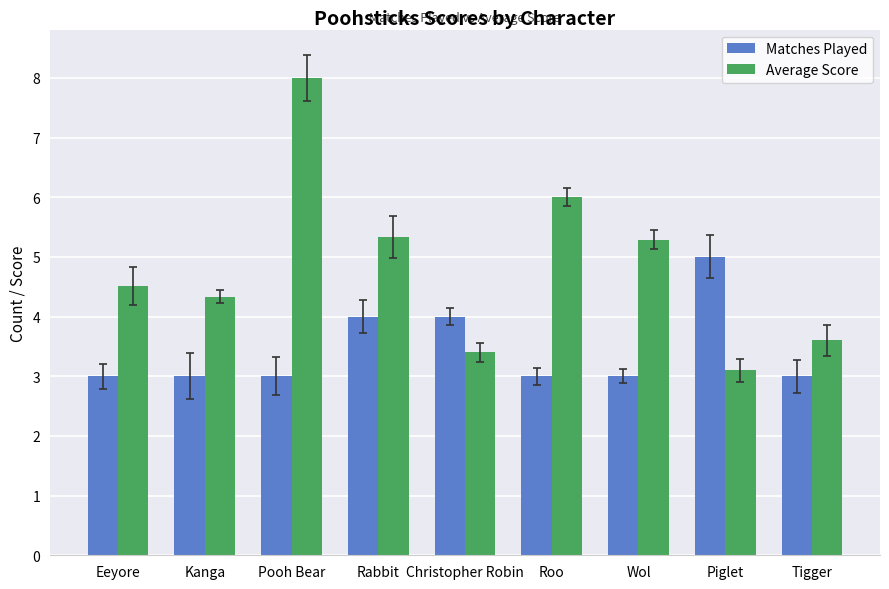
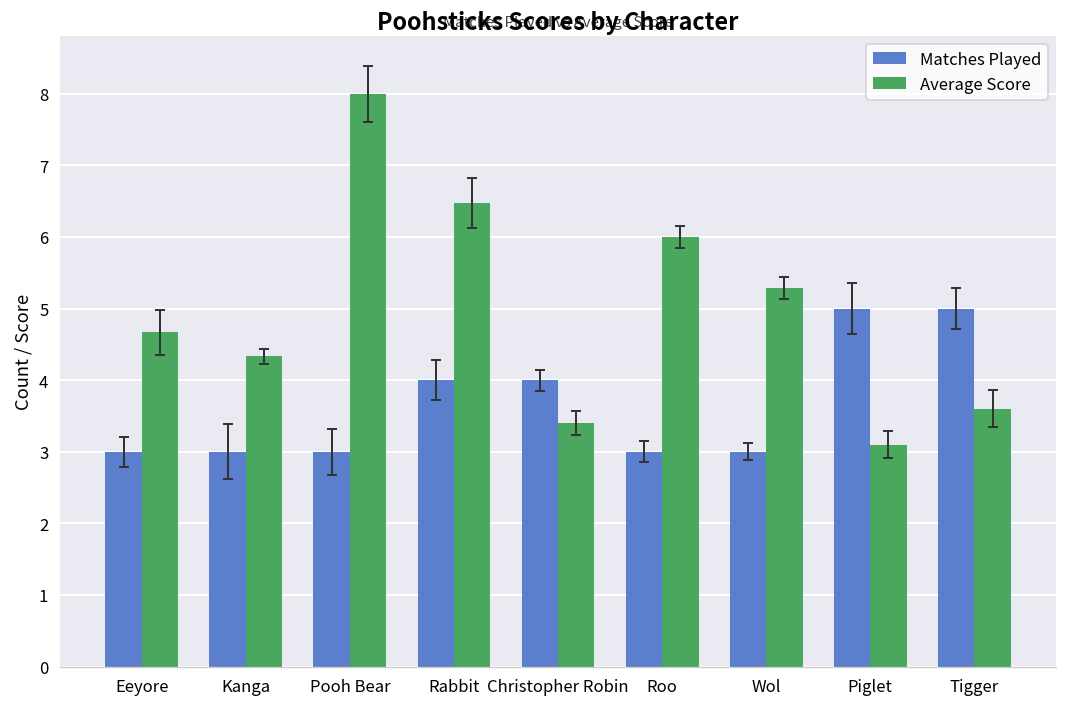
  {
    "Matches Played": {
      "Eeyore": 3,
      "Kanga": 3,
      "Pooh Bear": 3,
      "Rabbit": 4,
      "Christopher Robin": 4,
      "Roo": 3,
      "Wol": 3,
      "Piglet": 5,
-     "Tigger": 3
+     "Tigger": 5
    },
    "Average Score": {
-     "Eeyore": 4.5,
+     "Eeyore": 4.7,
      "Kanga": 4.3,
      "Pooh Bear": 8.0,
-     "Rabbit": 5.3,
+     "Rabbit": 6.5,
      "Christopher Robin": 3.4,
      "Roo": 6.0,
      "Wol": 5.3,
      "Piglet": 3.1,
      "Tigger": 3.6
    }
  }
